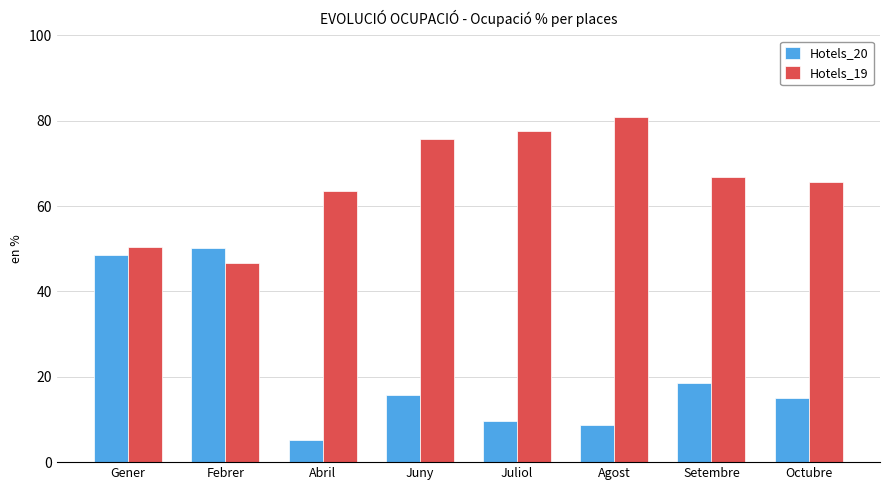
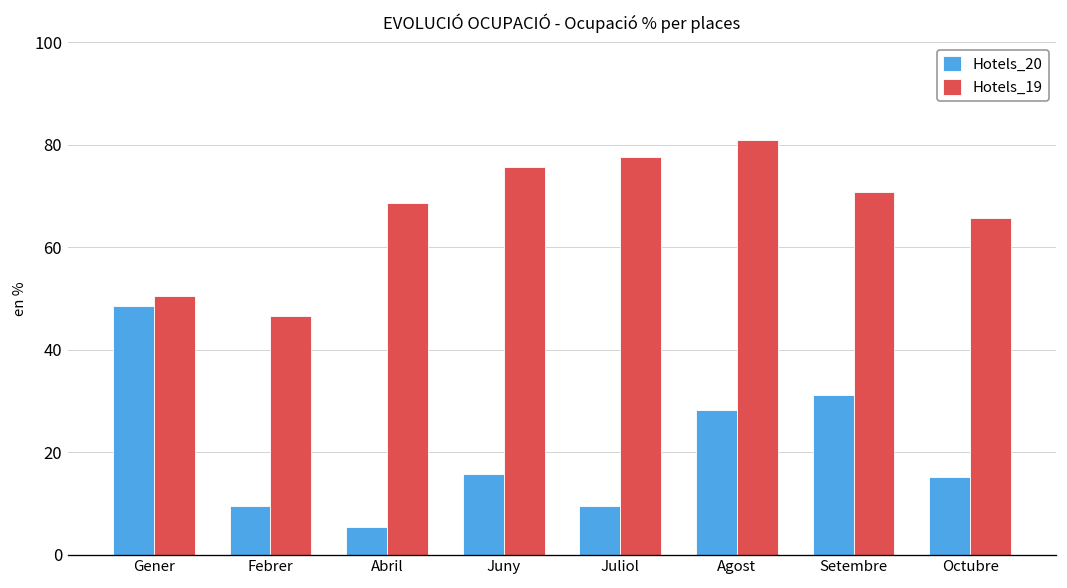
  {
    "Hotels_20": {
      "Gener": 49,
-     "Febrer": 50,
+     "Febrer": 9,
      "Abril": 5,
      "Juny": 16,
      "Juliol": 10,
-     "Agost": 9,
-     "Setembre": 18,
+     "Agost": 28,
+     "Setembre": 31,
      "Octubre": 15
    },
    "Hotels_19": {
      "Gener": 50,
      "Febrer": 47,
-     "Abril": 64,
+     "Abril": 69,
      "Juny": 76,
      "Juliol": 78,
      "Agost": 81,
-     "Setembre": 67,
+     "Setembre": 71,
      "Octubre": 66
    }
  }
